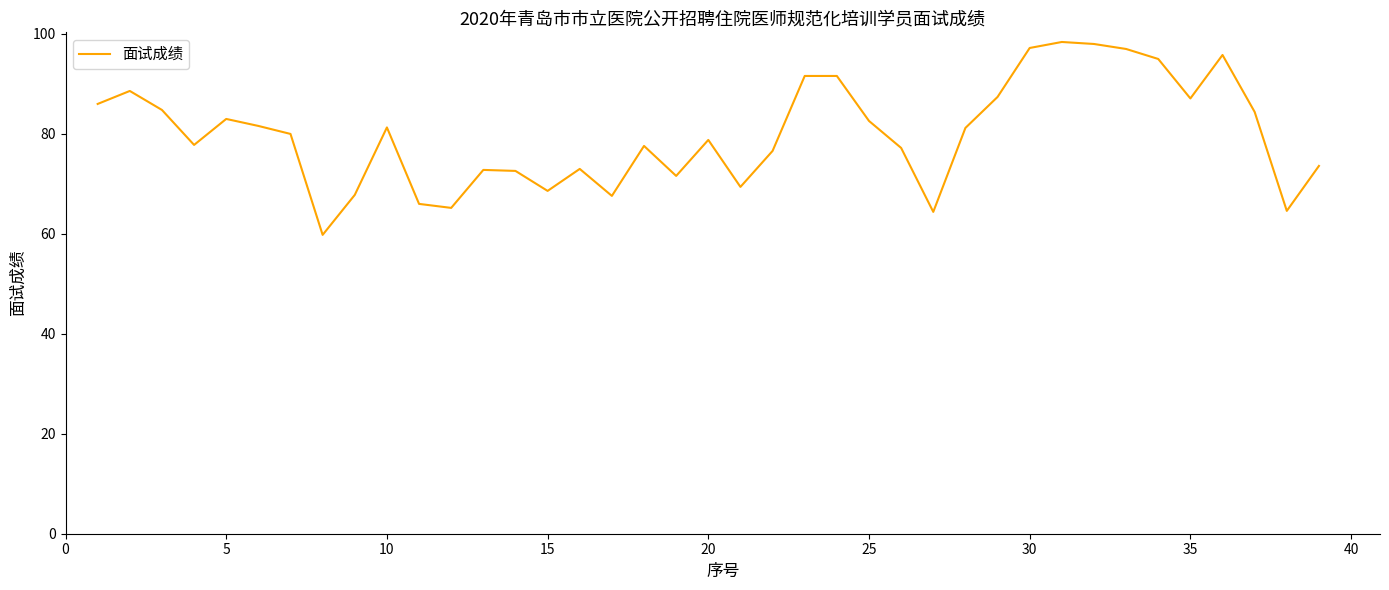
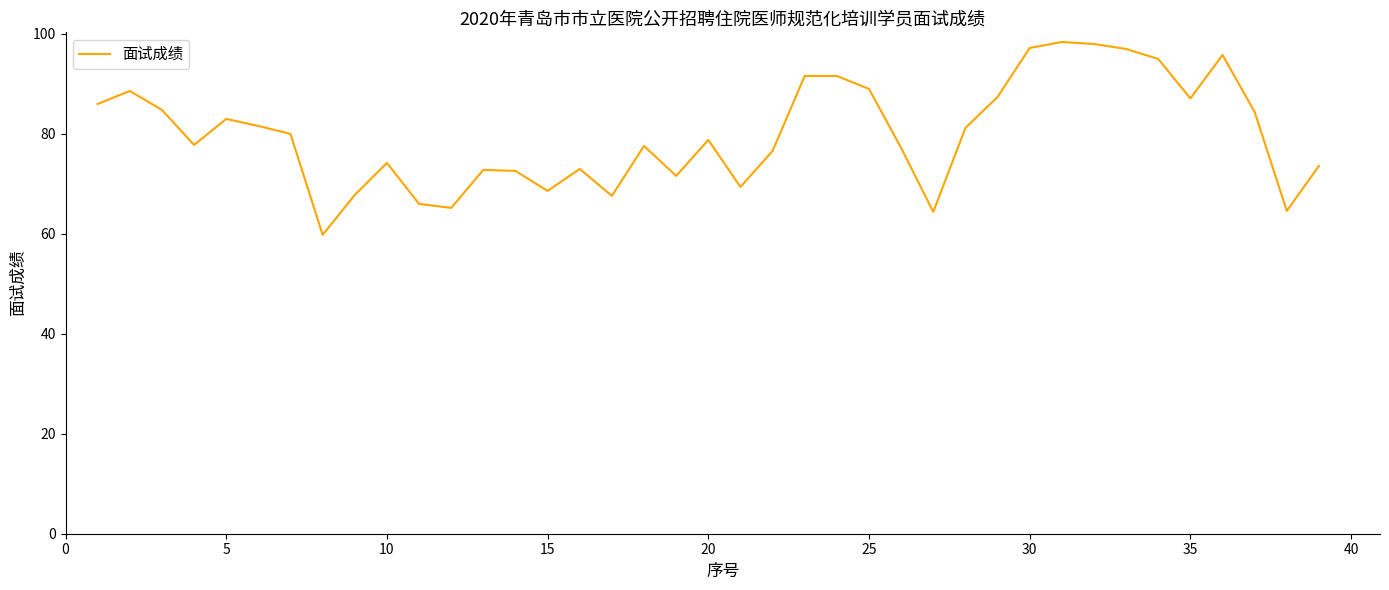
  {
    "5": 83,
-   "10": 81,
+   "10": 74,
    "15": 69,
    "20": 79,
-   "25": 83,
+   "25": 89,
    "30": 97,
    "35": 87
  }
